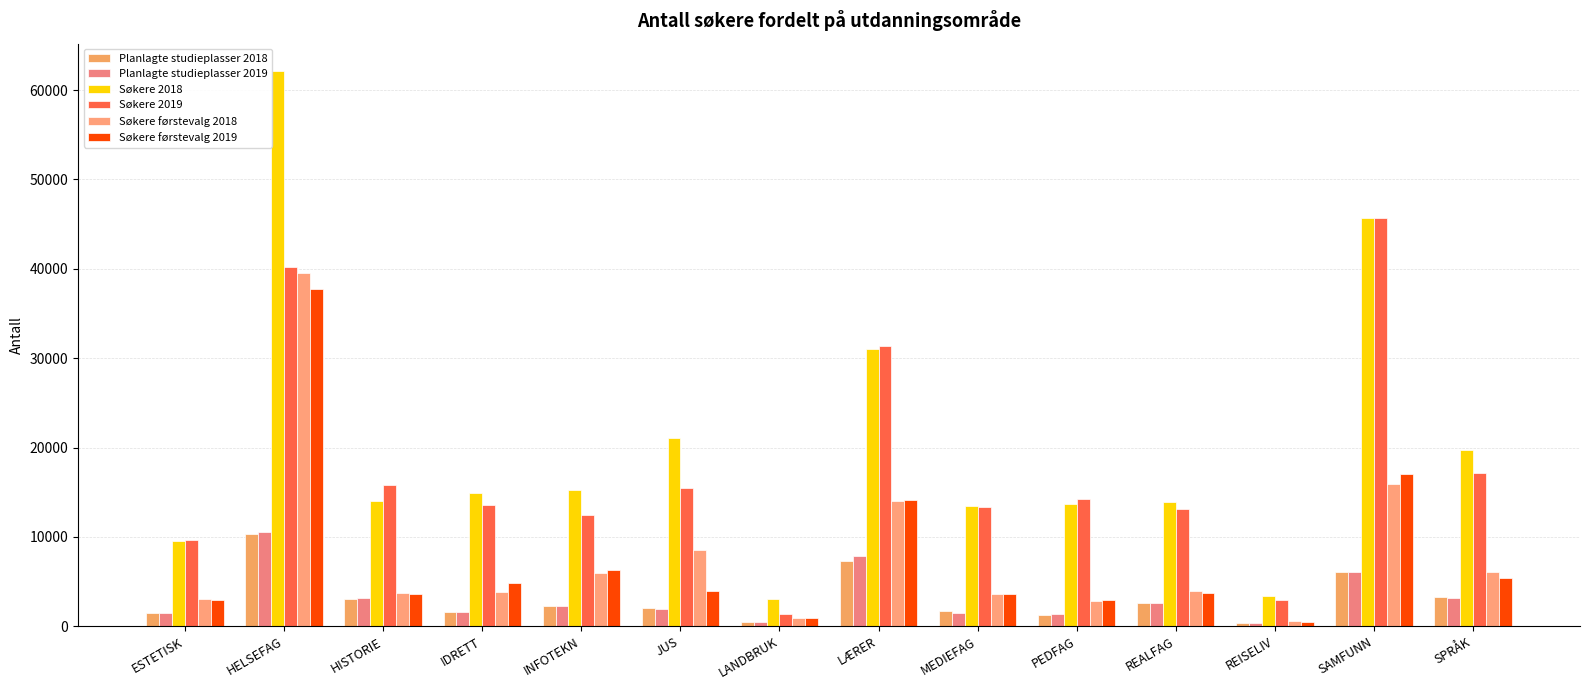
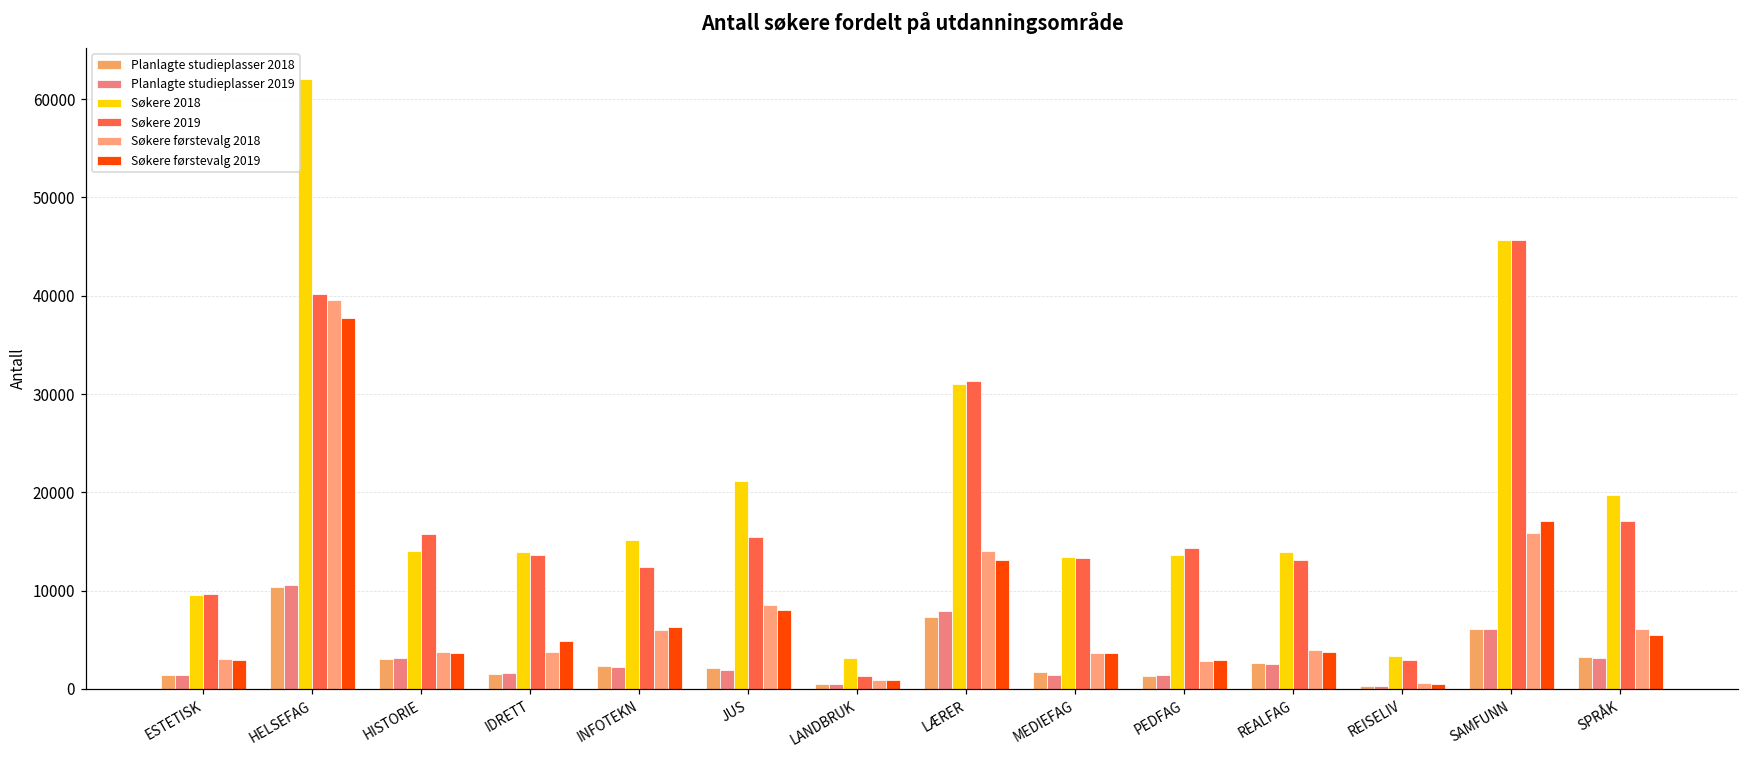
  {
    "Søkere 2018": {
      "ESTETISK": 10000,
      "HELSEFAG": 62000,
      "HISTORIE": 14000,
-     "IDRETT": 15000,
+     "IDRETT": 14000,
      "INFOTEKN": 15000,
      "JUS": 21000,
      "LANDBRUK": 3000,
      "LÆRER": 31000,
      "MEDIEFAG": 13000,
      "PEDFAG": 14000,
      "REALFAG": 14000,
      "REISELIV": 3000,
      "SAMFUNN": 46000,
      "SPRÅK": 20000
    },
    "Søkere 2019": {
      "ESTETISK": 10000,
      "HELSEFAG": 40000,
      "HISTORIE": 16000,
      "IDRETT": 14000,
      "INFOTEKN": 12000,
      "JUS": 15000,
      "LANDBRUK": 1000,
      "LÆRER": 31000,
      "MEDIEFAG": 13000,
      "PEDFAG": 14000,
      "REALFAG": 13000,
      "REISELIV": 3000,
      "SAMFUNN": 46000,
      "SPRÅK": 17000
    },
    "Søkere førstevalg 2019": {
      "ESTETISK": 3000,
      "HELSEFAG": 38000,
      "HISTORIE": 4000,
      "IDRETT": 5000,
      "INFOTEKN": 6000,
-     "JUS": 4000,
+     "JUS": 8000,
      "LANDBRUK": 1000,
-     "LÆRER": 14000,
+     "LÆRER": 13000,
      "MEDIEFAG": 4000,
      "PEDFAG": 3000,
      "REALFAG": 4000,
      "REISELIV": 1000,
      "SAMFUNN": 17000,
      "SPRÅK": 5000
    }
  }
